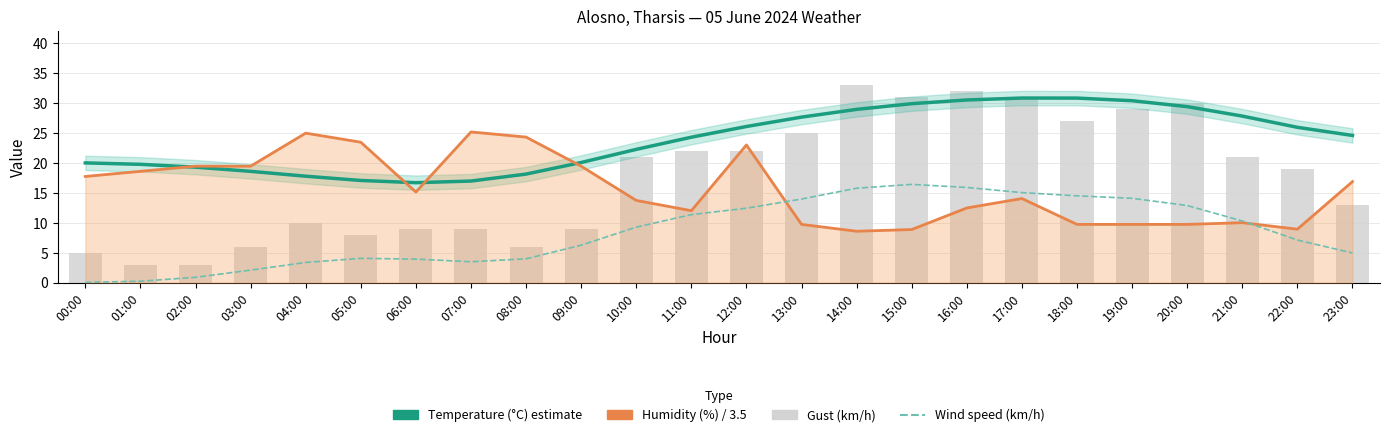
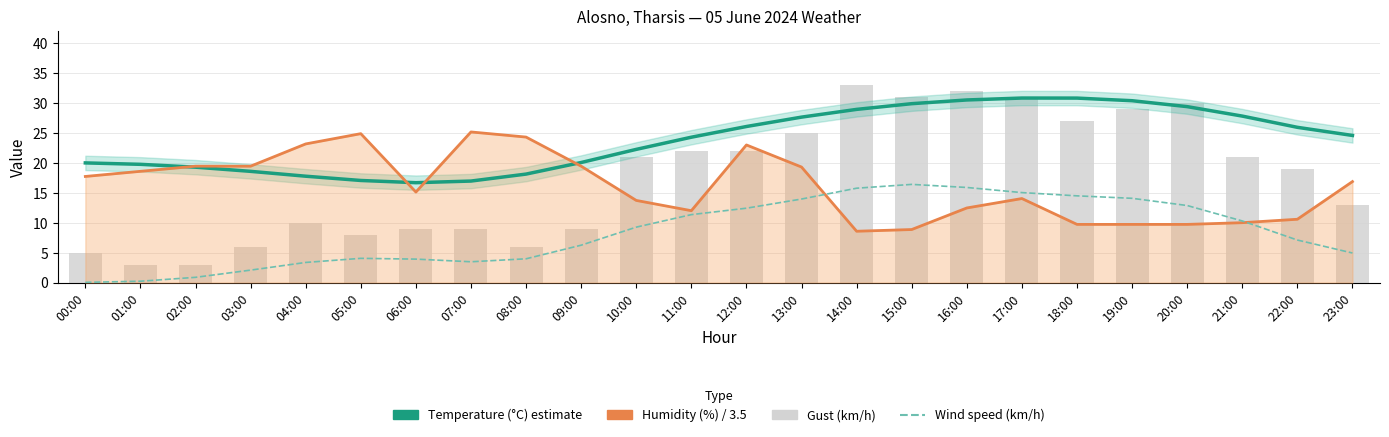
  {
    "Humidity (%) / 3.5": {
      "00:00": 18,
      "01:00": 19,
-     "04:00": 25,
-     "05:00": 23,
+     "04:00": 23,
+     "05:00": 25,
      "06:00": 15,
      "07:00": 25,
      "08:00": 24,
      "09:00": 19,
      "10:00": 14,
      "11:00": 12,
      "12:00": 23,
-     "13:00": 10,
+     "13:00": 19,
      "14:00": 9,
      "15:00": 9,
      "16:00": 12,
      "17:00": 14,
      "18:00": 10,
      "19:00": 10,
      "20:00": 10,
-     "22:00": 9,
+     "22:00": 11,
      "23:00": 17
    },
    "Wind speed (km/h)": {
      "00:00": 0,
      "01:00": 0,
      "02:00": 1,
      "03:00": 2,
      "04:00": 3,
      "05:00": 4,
      "06:00": 4,
      "07:00": 3,
      "08:00": 4,
      "09:00": 6,
      "10:00": 9,
      "11:00": 11,
      "12:00": 12,
      "13:00": 14,
      "14:00": 16,
      "15:00": 16,
      "16:00": 16,
      "17:00": 15,
      "18:00": 14,
      "19:00": 14,
      "20:00": 13,
      "22:00": 7,
      "23:00": 5
    }
  }
